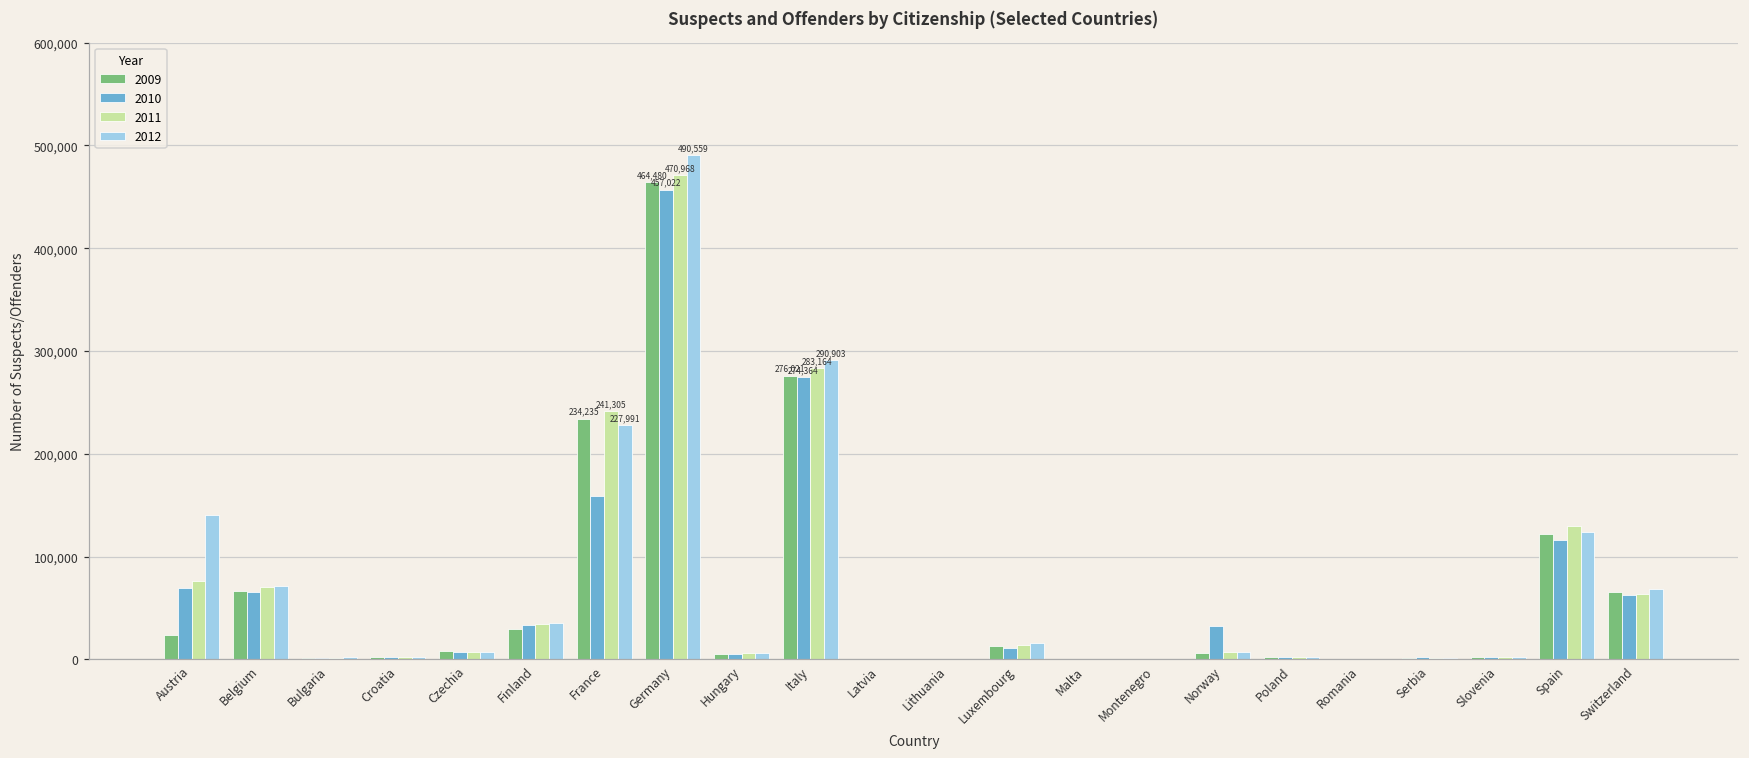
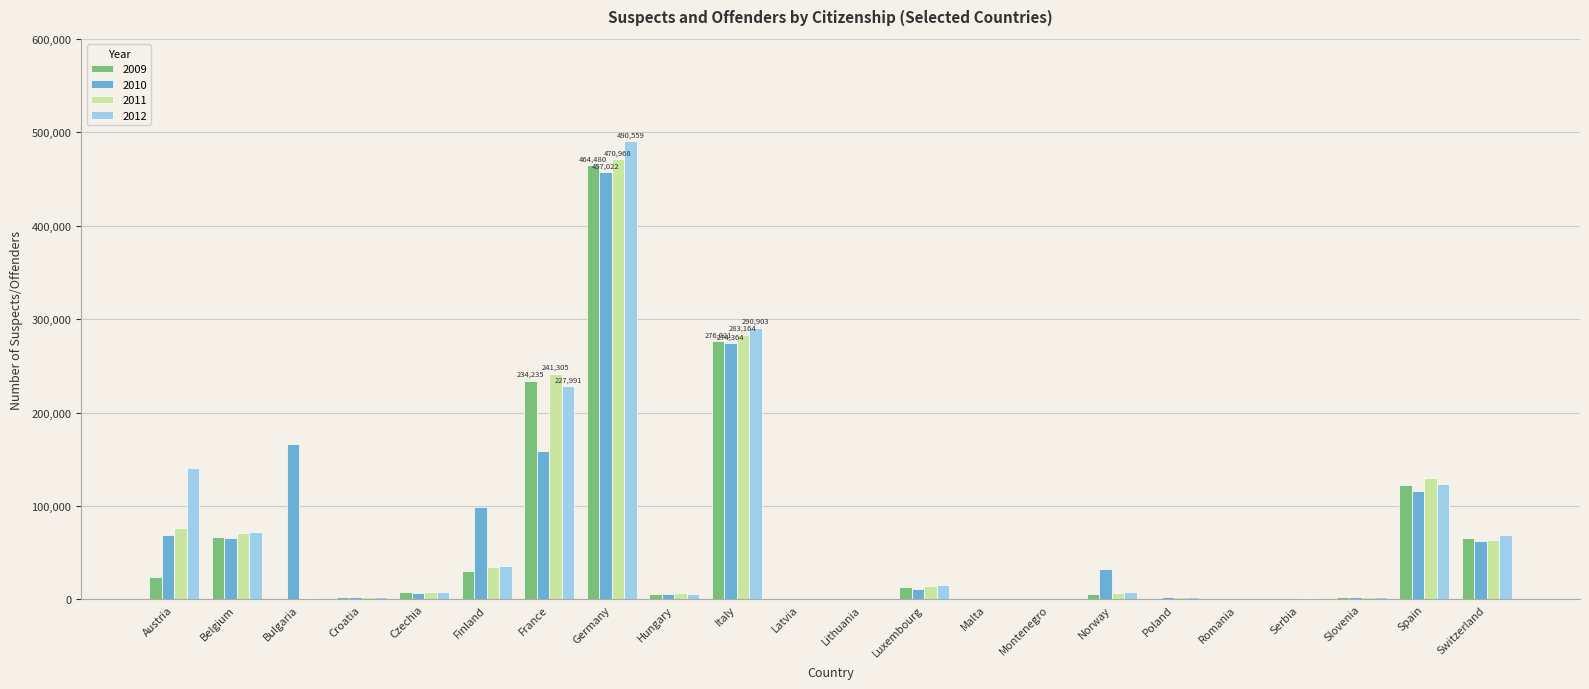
  {
    "2009": {
      "France": "234,235",
      "Germany": "464,480"
    },
    "2010": {
      "Austria": "70,000",
      "Belgium": "70,000",
-     "Bulgaria": "0",
+     "Bulgaria": "170,000",
      "Czechia": "10,000",
-     "Finland": "30,000",
+     "Finland": "100,000",
      "France": "160,000",
      "Hungary": "10,000",
      "Luxembourg": "10,000",
      "Norway": "30,000",
      "Slovenia": "0",
      "Spain": "120,000",
      "Switzerland": "60,000"
    },
    "2011": {
      "France": "241,305",
      "Germany": "470,968",
      "Italy": "283,164"
    },
    "2012": {
      "France": "227,991",
      "Germany": "490,559",
      "Italy": "290,903"
    }
  }
